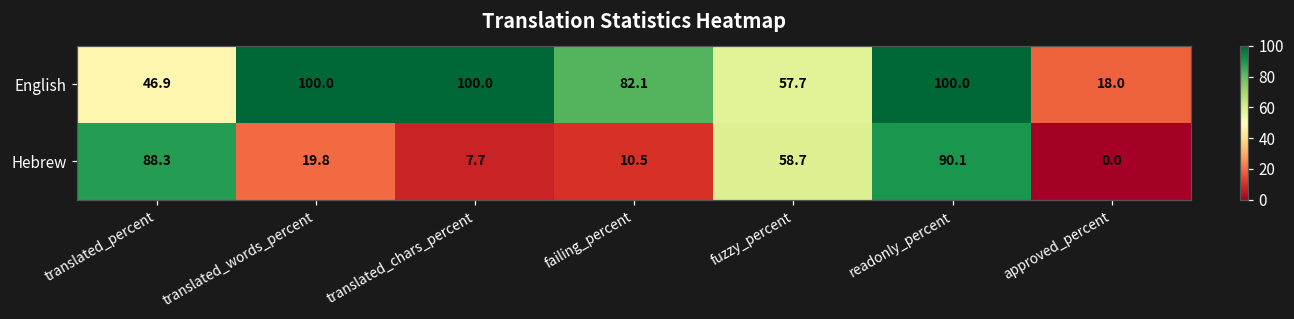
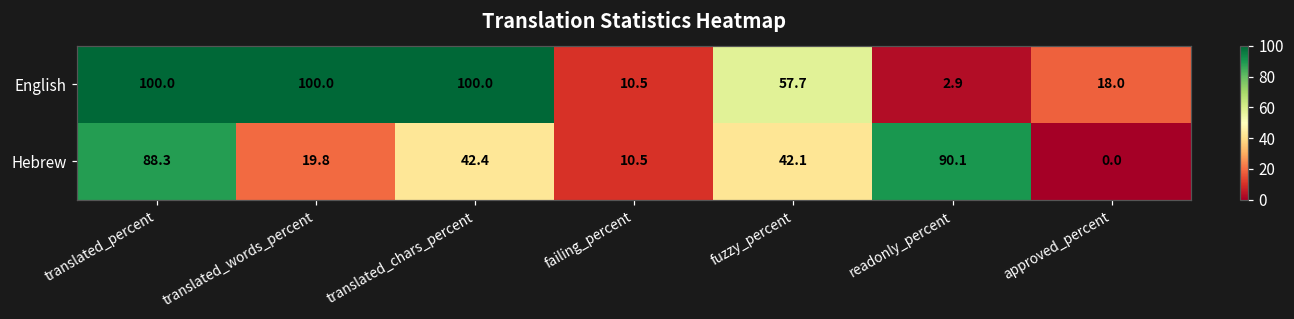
  {
    "English": {
-     "translated_percent": 46.9,
+     "translated_percent": 100.0,
      "translated_words_percent": 100.0,
      "translated_chars_percent": 100.0,
-     "failing_percent": 82.1,
+     "failing_percent": 10.5,
      "fuzzy_percent": 57.7,
-     "readonly_percent": 100.0,
+     "readonly_percent": 2.9,
      "approved_percent": 18.0
    },
    "Hebrew": {
      "translated_percent": 88.3,
      "translated_words_percent": 19.8,
-     "translated_chars_percent": 7.7,
+     "translated_chars_percent": 42.4,
      "failing_percent": 10.5,
-     "fuzzy_percent": 58.7,
+     "fuzzy_percent": 42.1,
      "readonly_percent": 90.1,
      "approved_percent": 0.0
    }
  }
